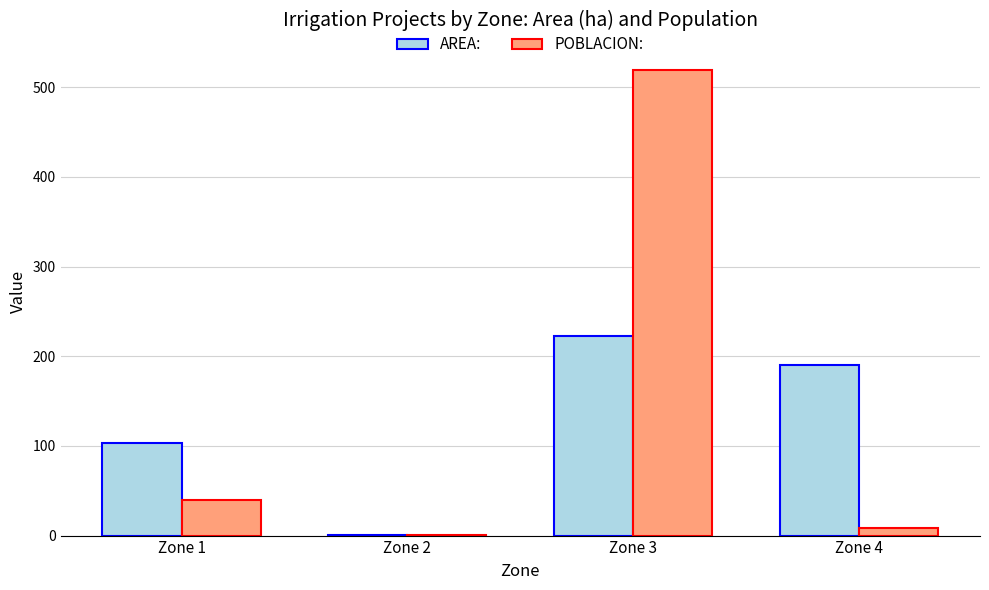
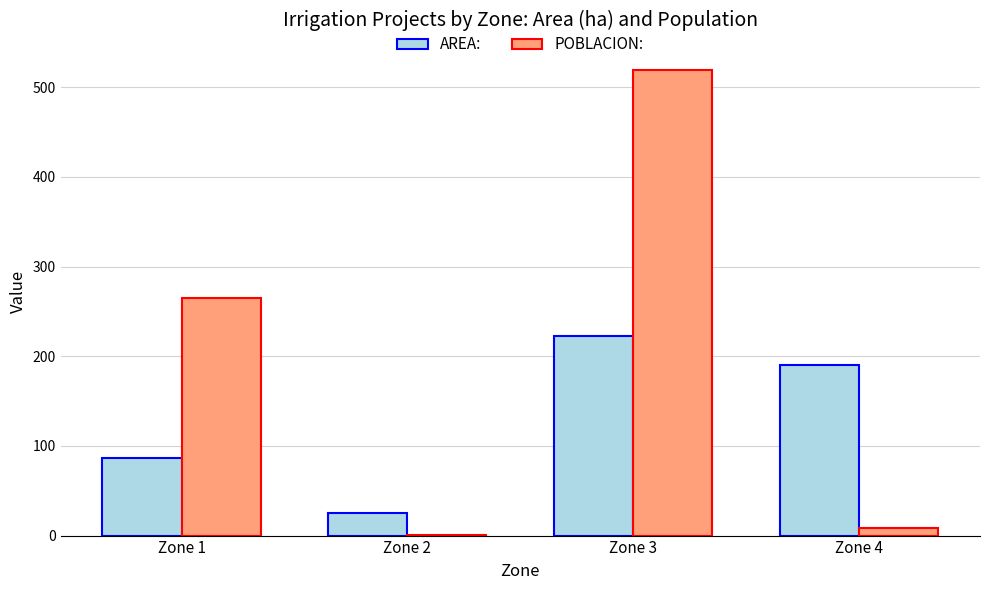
  {
    "AREA:": {
-     "Zone 1": 100,
-     "Zone 2": 0,
+     "Zone 1": 90,
+     "Zone 2": 30,
      "Zone 3": 220,
      "Zone 4": 190
    },
    "POBLACION:": {
-     "Zone 1": 40,
+     "Zone 1": 270,
      "Zone 3": 520,
      "Zone 4": 10
    }
  }
